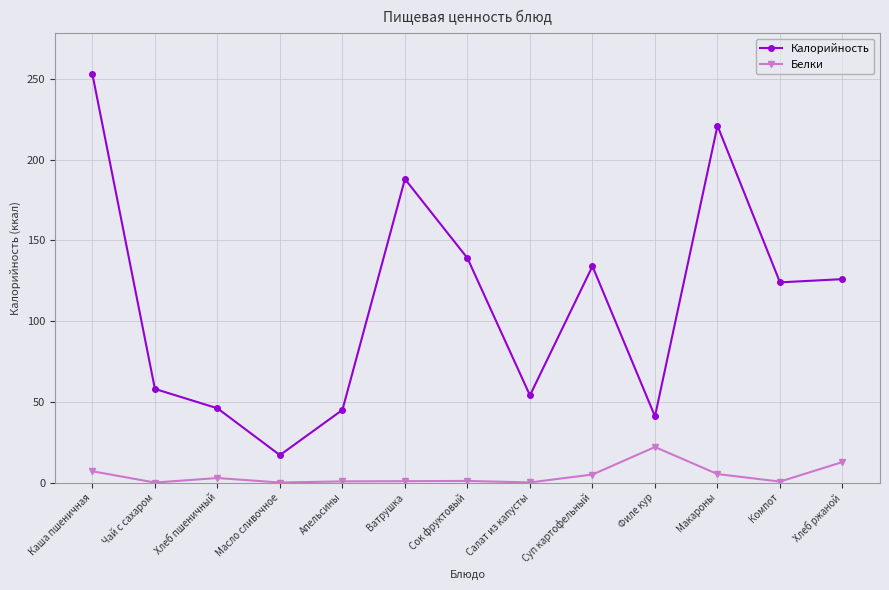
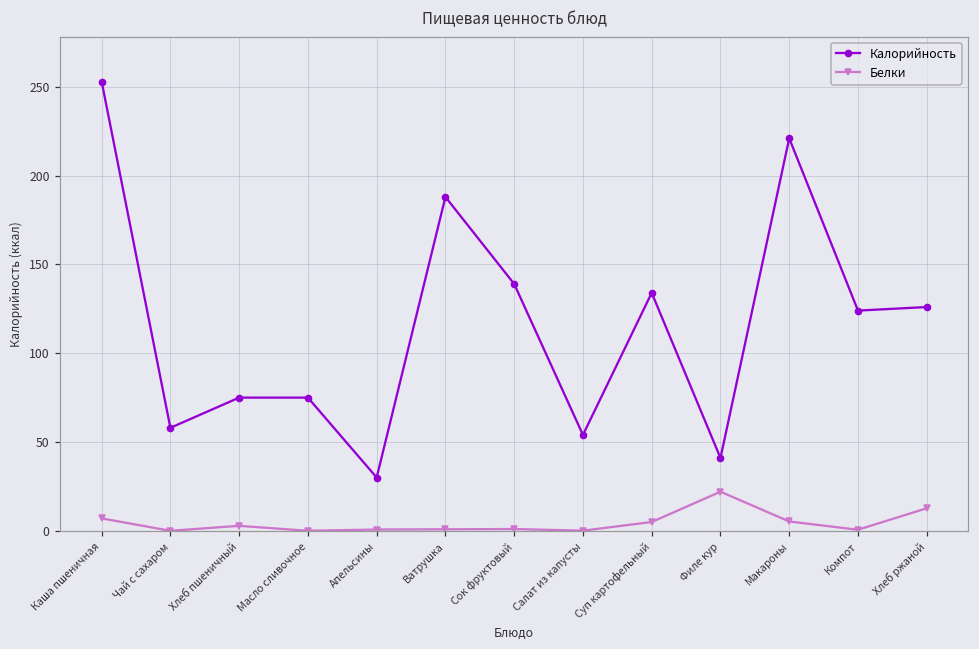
  {
    "Калорийность": {
      "Каша пшеничная": 253,
      "Чай с сахаром": 58,
-     "Хлеб пшеничный": 46,
-     "Масло сливочное": 17,
-     "Апельсины": 45,
+     "Хлеб пшеничный": 75,
+     "Масло сливочное": 75,
+     "Апельсины": 30,
      "Ватрушка": 188,
      "Сок фруктовый": 139,
      "Салат из капусты": 54,
      "Суп картофельный": 134,
      "Филе кур": 41,
      "Макароны": 221,
      "Компот": 124,
      "Хлеб ржаной": 126
    },
    "Белки": {
      "Каша пшеничная": 7,
      "Чай с сахаром": 0,
      "Хлеб пшеничный": 3,
      "Масло сливочное": 0,
      "Апельсины": 1,
      "Ватрушка": 1,
      "Сок фруктовый": 1,
      "Салат из капусты": 0,
      "Суп картофельный": 5,
      "Филе кур": 22,
      "Макароны": 5,
      "Компот": 1,
      "Хлеб ржаной": 13
    }
  }
